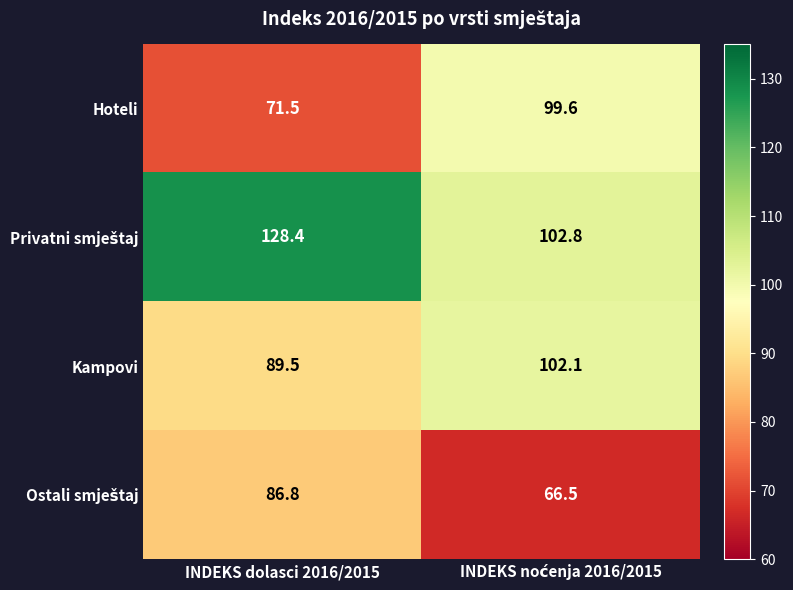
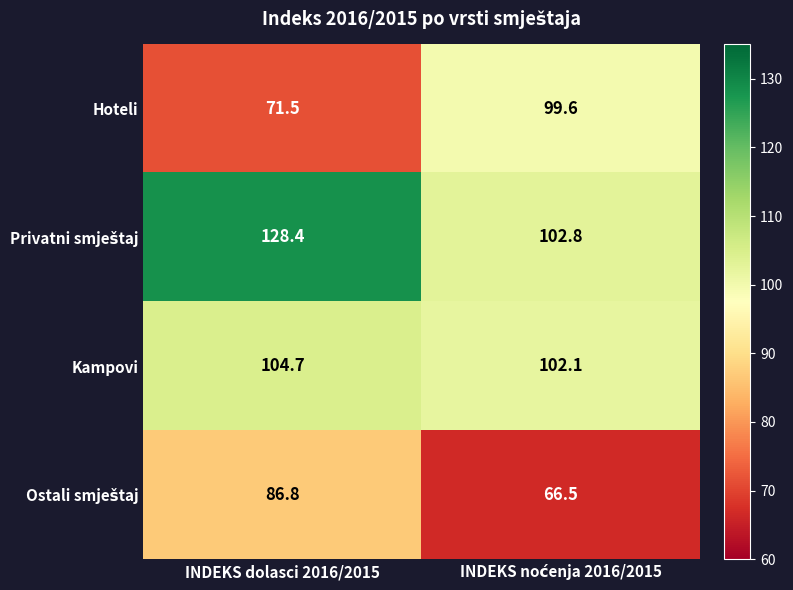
  {
    "Hoteli": {
      "INDEKS dolasci 2016/2015": 71.5,
      "INDEKS noćenja 2016/2015": 99.6
    },
    "Privatni smještaj": {
      "INDEKS dolasci 2016/2015": 128.4,
      "INDEKS noćenja 2016/2015": 102.8
    },
    "Kampovi": {
-     "INDEKS dolasci 2016/2015": 89.5,
+     "INDEKS dolasci 2016/2015": 104.7,
      "INDEKS noćenja 2016/2015": 102.1
    },
    "Ostali smještaj": {
      "INDEKS dolasci 2016/2015": 86.8,
      "INDEKS noćenja 2016/2015": 66.5
    }
  }
